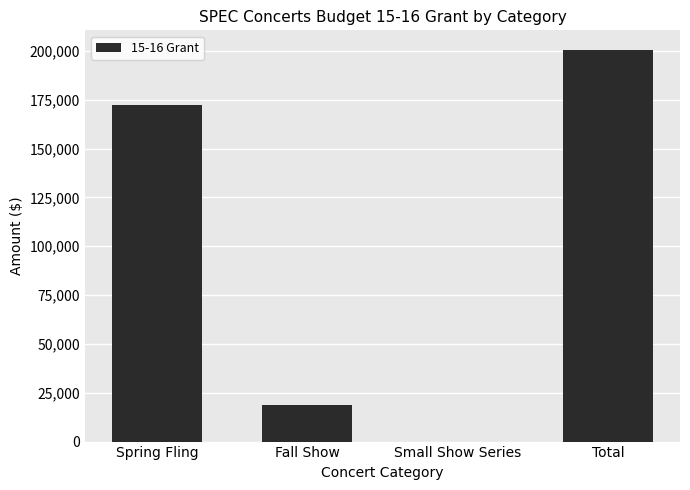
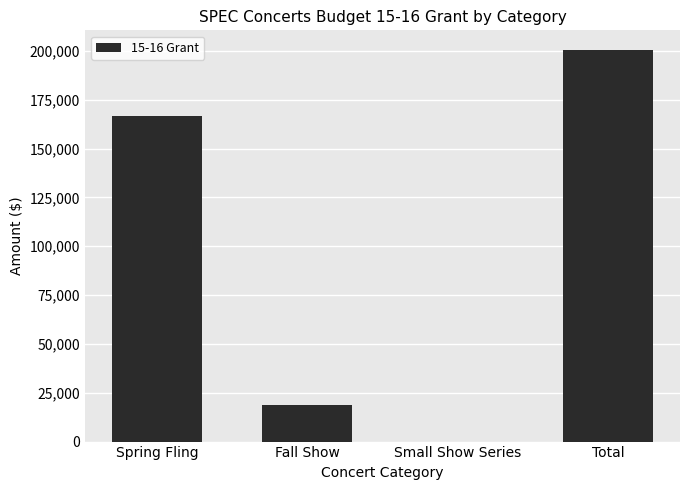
  {
-   "Spring Fling": "172,000",
+   "Spring Fling": "167,000",
    "Fall Show": "19,000",
    "Small Show Series": "0",
    "Total": "201,000"
  }
